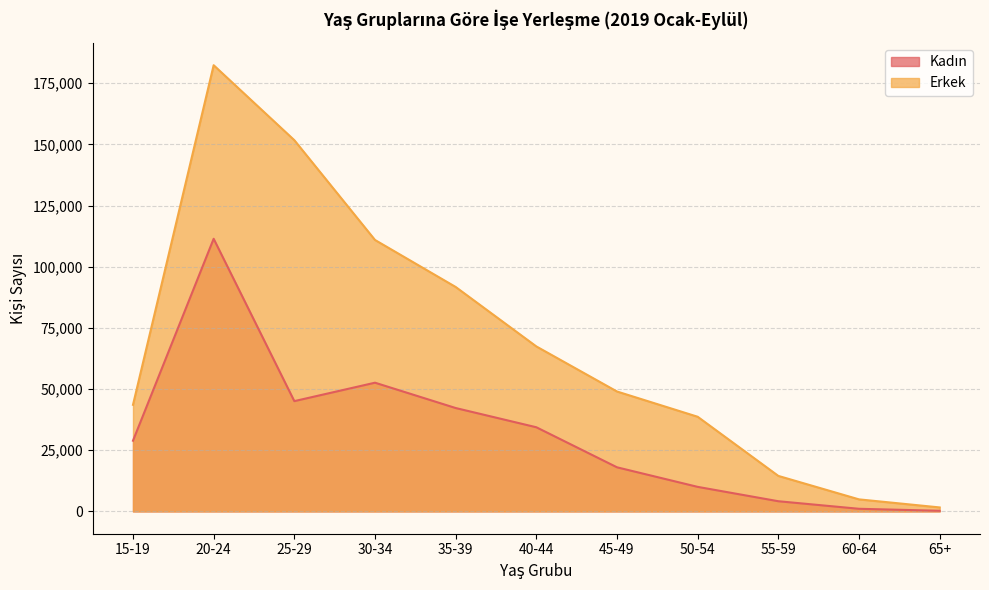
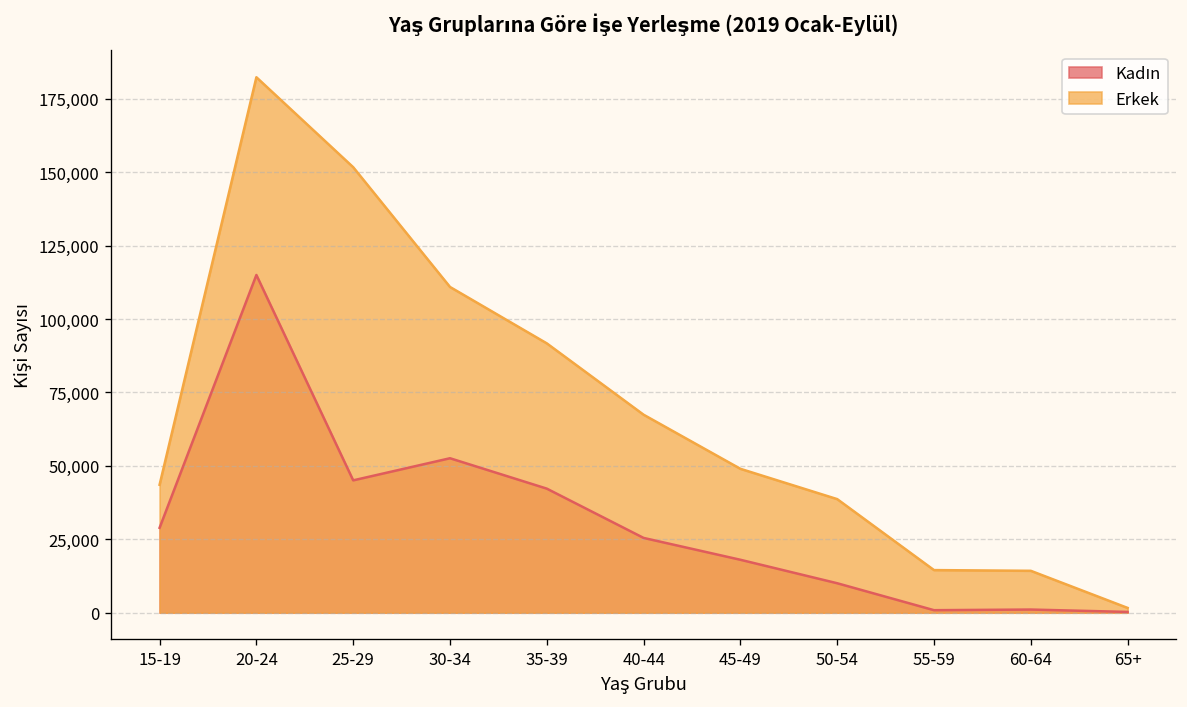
  {
    "Kadın": {
      "15-19": "29,000",
-     "20-24": "111,000",
+     "20-24": "115,000",
      "25-29": "45,000",
      "30-34": "53,000",
      "35-39": "42,000",
-     "40-44": "34,000",
+     "40-44": "25,000",
      "45-49": "18,000",
      "50-54": "10,000",
-     "55-59": "4,000",
+     "55-59": "1,000",
      "60-64": "1,000",
      "65+": "0"
    },
    "Erkek": {
      "15-19": "44,000",
      "20-24": "182,000",
      "25-29": "152,000",
      "30-34": "111,000",
      "35-39": "92,000",
      "40-44": "67,000",
      "45-49": "49,000",
      "50-54": "39,000",
      "55-59": "15,000",
-     "60-64": "5,000",
+     "60-64": "14,000",
      "65+": "2,000"
    }
  }
